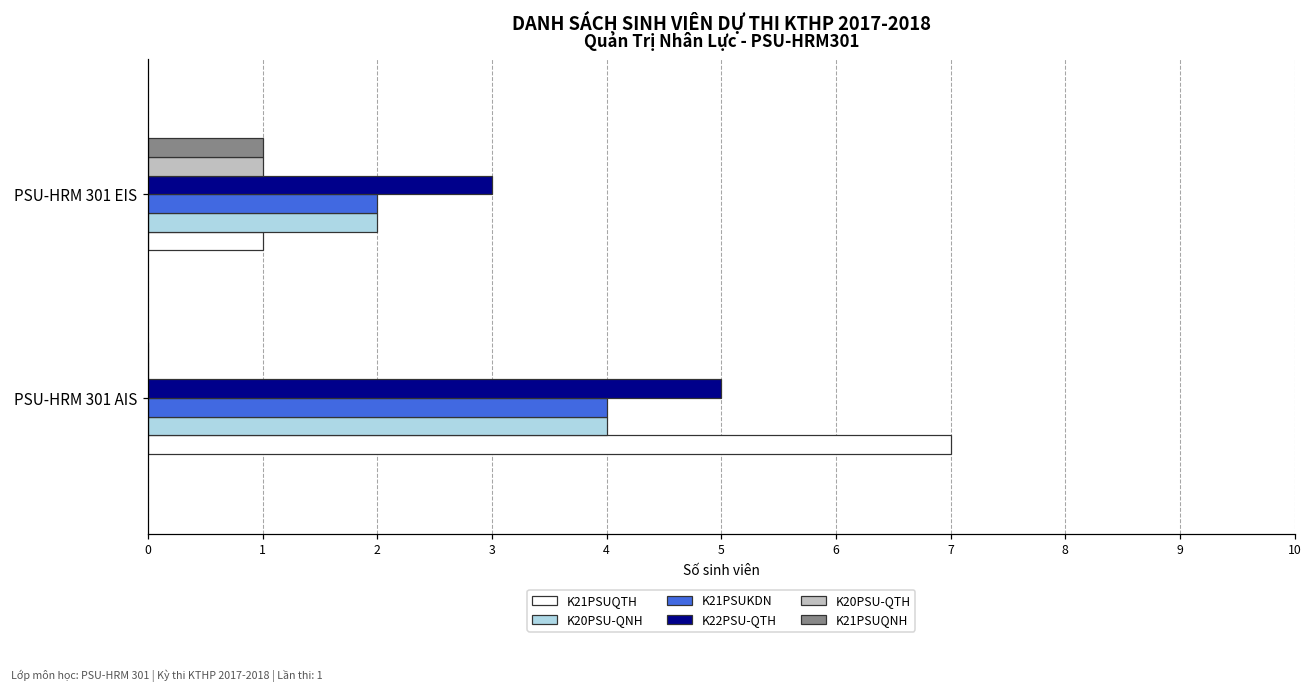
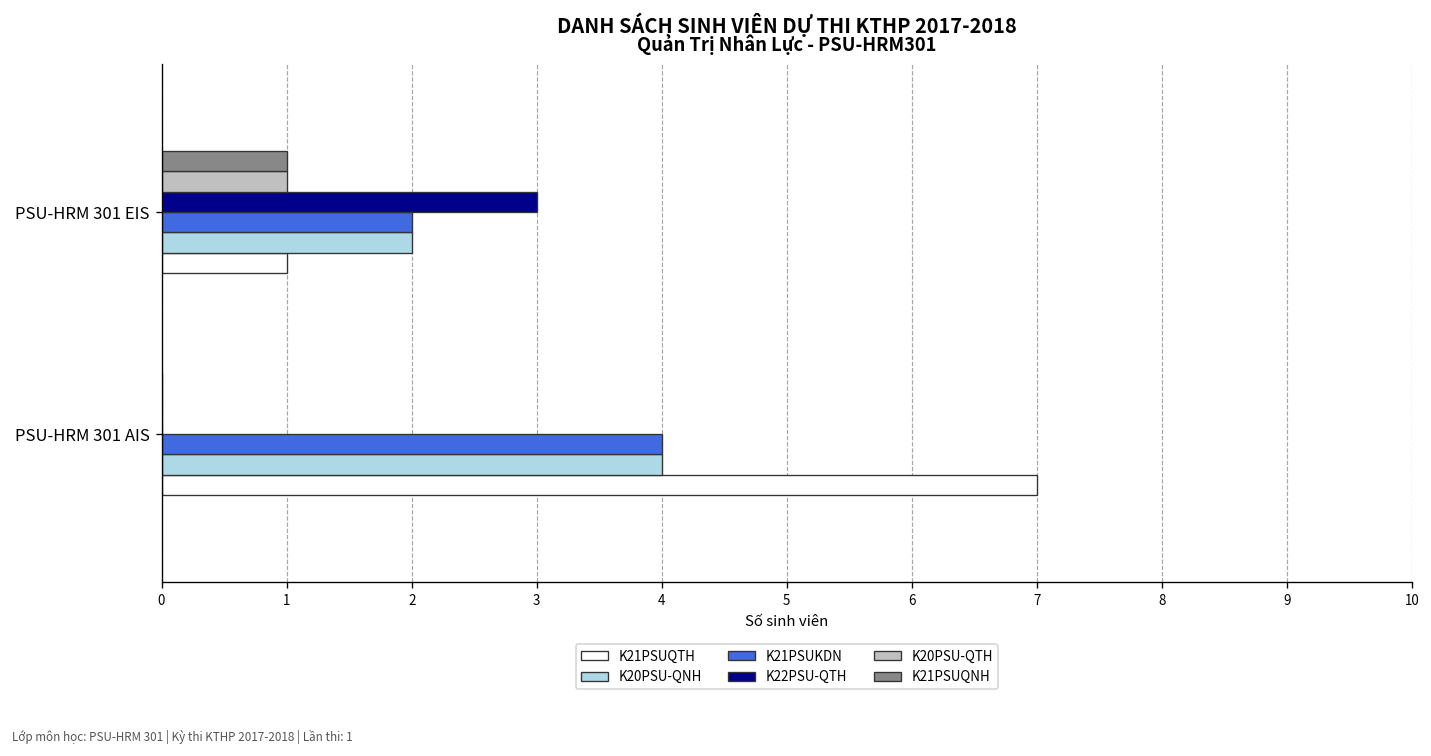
  {
    "K21PSUQTH": {
      "PSU-HRM 301 EIS": 1,
      "PSU-HRM 301 AIS": 7
    },
    "K21PSUKDN": {
      "PSU-HRM 301 EIS": 2,
      "PSU-HRM 301 AIS": 4
    },
    "K22PSU-QTH": {
      "PSU-HRM 301 EIS": 3,
-     "PSU-HRM 301 AIS": 5
+     "PSU-HRM 301 AIS": 0
    },
    "K21PSUQNH": {
      "PSU-HRM 301 EIS": 1,
      "PSU-HRM 301 AIS": 0
    }
  }
